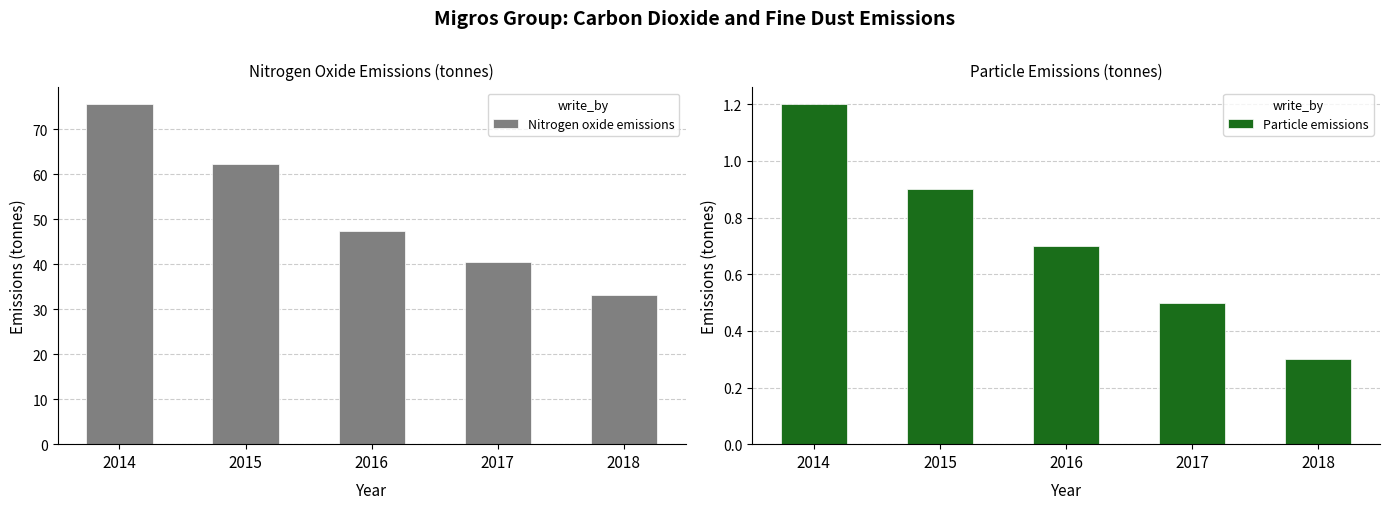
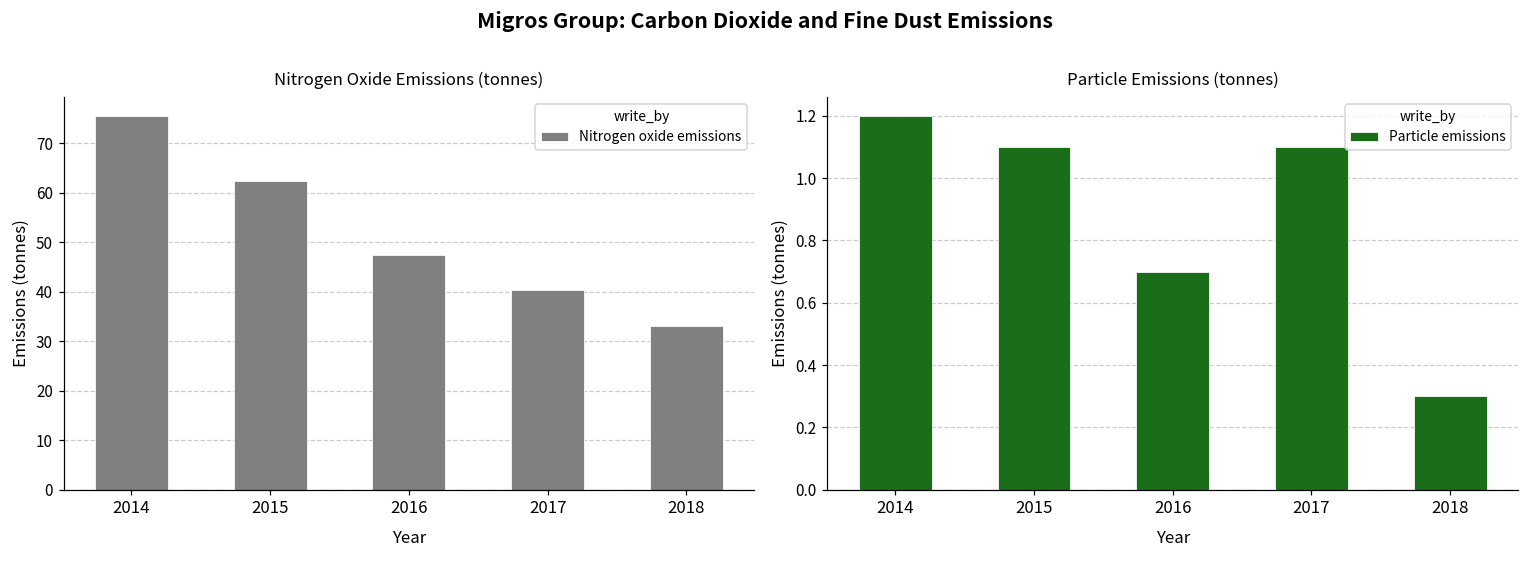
  {
    "Nitrogen Oxide Emissions (tonnes)": {
      "2014": 76,
      "2015": 62,
      "2016": 47,
      "2017": 40,
      "2018": 33
    },
    "Particle Emissions (tonnes)": {
      "2014": 1.2,
-     "2015": 0.9,
+     "2015": 1.1,
      "2016": 0.7,
-     "2017": 0.5,
+     "2017": 1.1,
      "2018": 0.3
    }
  }
